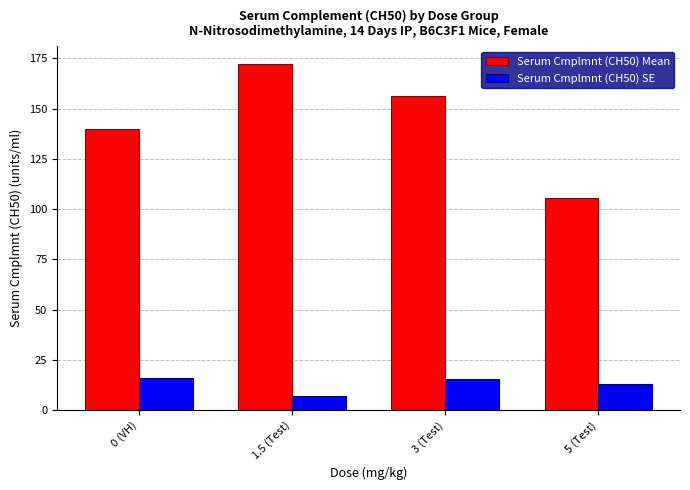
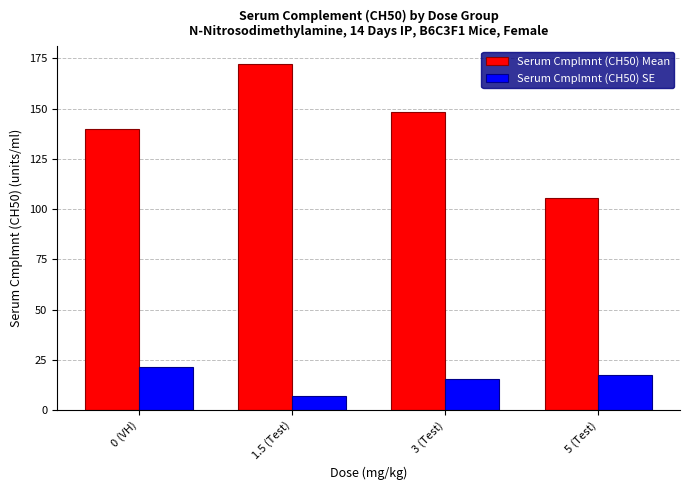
  {
    "Serum Cmplmnt (CH50) Mean": {
      "0 (VH)": 140,
      "1.5 (Test)": 172,
-     "3 (Test)": 156,
+     "3 (Test)": 149,
      "5 (Test)": 105
    },
    "Serum Cmplmnt (CH50) SE": {
-     "0 (VH)": 16,
+     "0 (VH)": 21,
      "1.5 (Test)": 7,
      "3 (Test)": 15,
-     "5 (Test)": 13
+     "5 (Test)": 18
    }
  }
